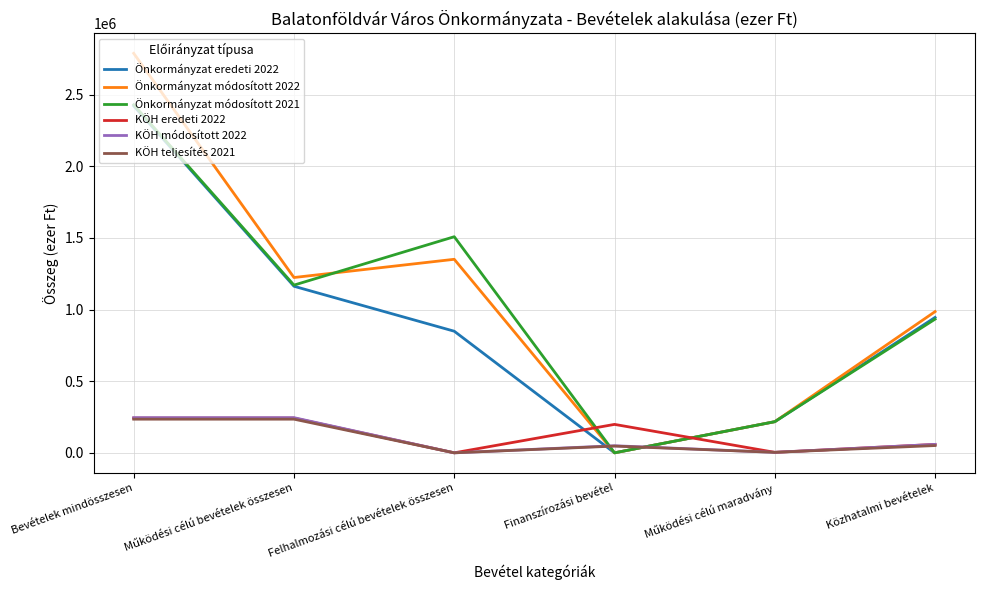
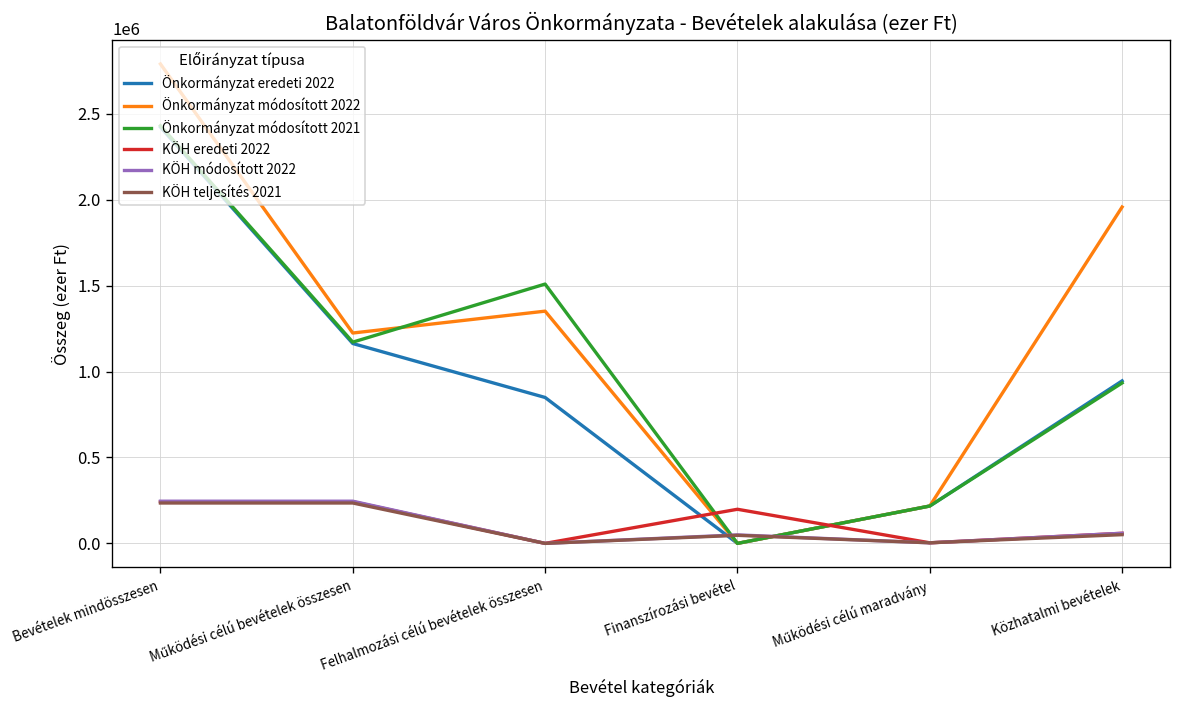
  {
    "Önkormányzat eredeti 2022": {
      "Felhalmozási célú bevételek összesen": 850000
    },
    "Önkormányzat módosított 2022": {
      "Működési célú bevételek összesen": 1220000,
      "Felhalmozási célú bevételek összesen": 1350000,
-     "Közhatalmi bevételek": 990000
+     "Közhatalmi bevételek": 1960000
    },
    "Önkormányzat módosított 2021": {
      "Felhalmozási célú bevételek összesen": 1510000
    },
    "KÖH eredeti 2022": {
      "Finanszírozási bevétel": 200000
    }
  }
